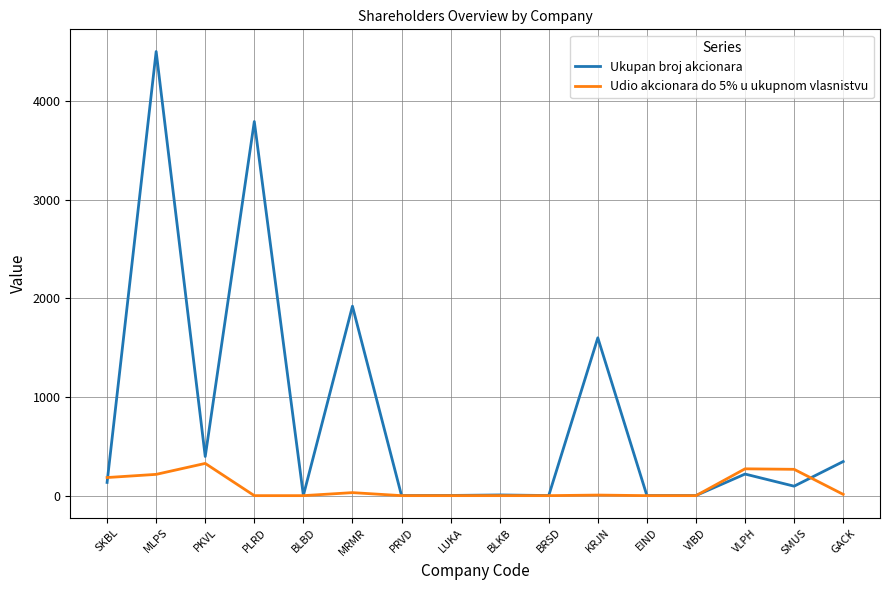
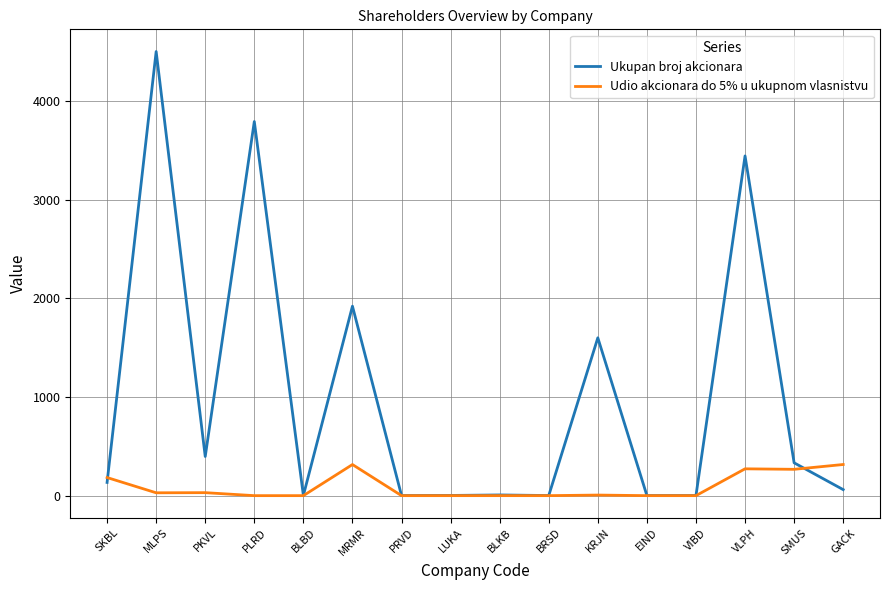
  {
    "Ukupan broj akcionara": {
      "SKBL": 100,
      "MLPS": 4500,
      "PKVL": 400,
      "PLRD": 3800,
      "MRMR": 1900,
      "KRJN": 1600,
-     "VLPH": 200,
-     "SMUS": 100,
-     "GACK": 300
+     "VLPH": 3400,
+     "SMUS": 300,
+     "GACK": 100
    },
    "Udio akcionara do 5% u ukupnom vlasnistvu": {
      "SKBL": 200,
-     "MLPS": 200,
-     "PKVL": 300,
+     "MLPS": 0,
+     "PKVL": 0,
      "PLRD": 0,
-     "MRMR": 0,
+     "MRMR": 300,
      "KRJN": 0,
      "VLPH": 300,
      "SMUS": 300,
-     "GACK": 0
+     "GACK": 300
    }
  }
